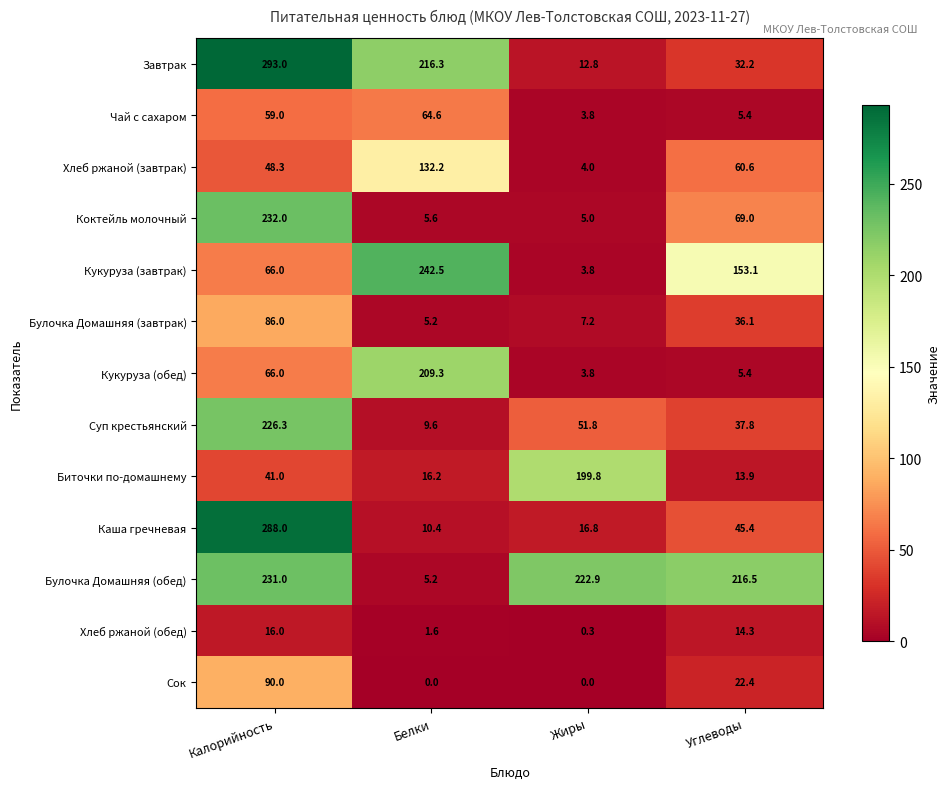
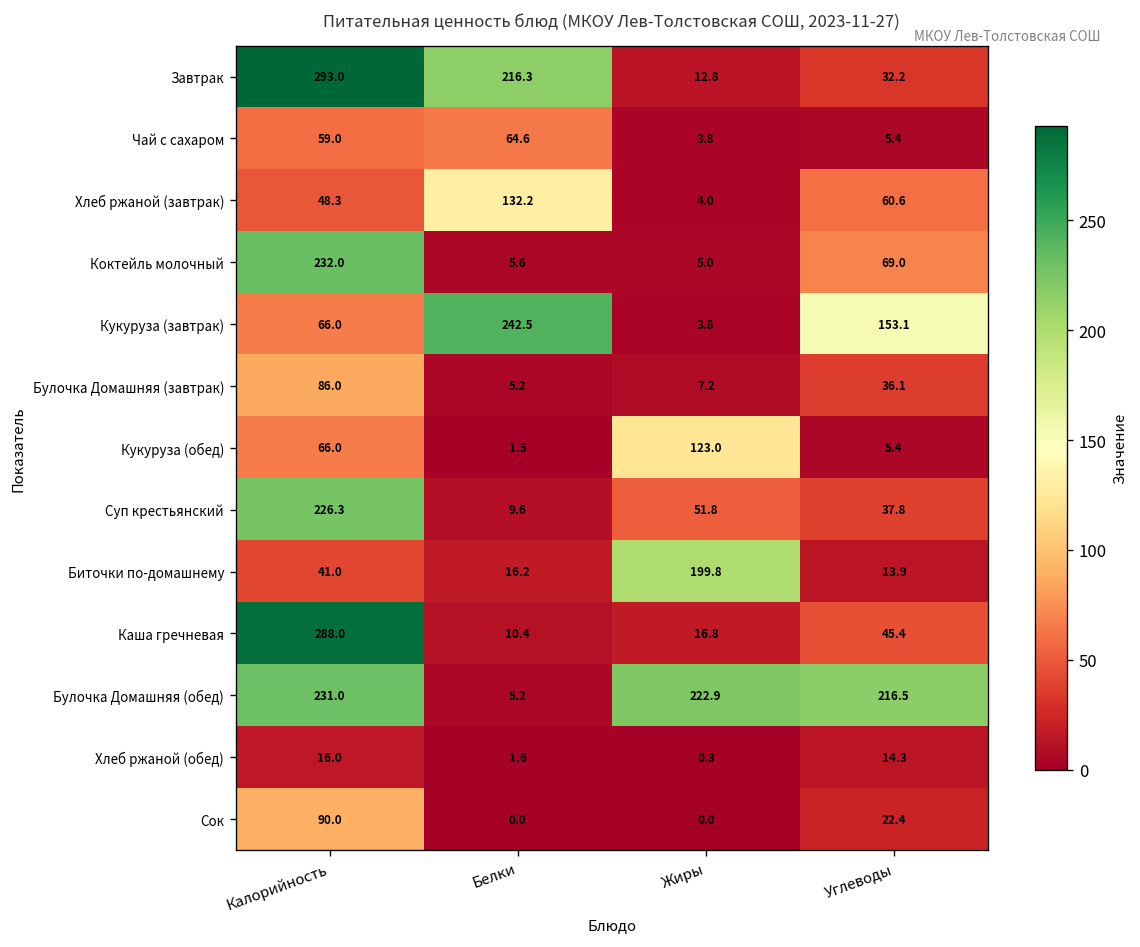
  {
    "Завтрак": {
      "Калорийность": 293.0,
      "Белки": 216.3,
      "Жиры": 12.8,
      "Углеводы": 32.2
    },
    "Чай с сахаром": {
      "Калорийность": 59.0,
      "Белки": 64.6,
      "Жиры": 3.8,
      "Углеводы": 5.4
    },
    "Хлеб ржаной (завтрак)": {
      "Калорийность": 48.3,
      "Белки": 132.2,
      "Жиры": 4.0,
      "Углеводы": 60.6
    },
    "Коктейль молочный": {
      "Калорийность": 232.0,
      "Белки": 5.6,
      "Жиры": 5.0,
      "Углеводы": 69.0
    },
    "Кукуруза (завтрак)": {
      "Калорийность": 66.0,
      "Белки": 242.5,
      "Жиры": 3.8,
      "Углеводы": 153.1
    },
    "Булочка Домашняя (завтрак)": {
      "Калорийность": 86.0,
      "Белки": 5.2,
      "Жиры": 7.2,
      "Углеводы": 36.1
    },
    "Кукуруза (обед)": {
      "Калорийность": 66.0,
-     "Белки": 209.3,
-     "Жиры": 3.8,
+     "Белки": 1.5,
+     "Жиры": 123.0,
      "Углеводы": 5.4
    },
    "Суп крестьянский": {
      "Калорийность": 226.3,
      "Белки": 9.6,
      "Жиры": 51.8,
      "Углеводы": 37.8
    },
    "Биточки по-домашнему": {
      "Калорийность": 41.0,
      "Белки": 16.2,
      "Жиры": 199.8,
      "Углеводы": 13.9
    },
    "Каша гречневая": {
      "Калорийность": 288.0,
      "Белки": 10.4,
      "Жиры": 16.8,
      "Углеводы": 45.4
    },
    "Булочка Домашняя (обед)": {
      "Калорийность": 231.0,
      "Белки": 5.2,
      "Жиры": 222.9,
      "Углеводы": 216.5
    },
    "Хлеб ржаной (обед)": {
      "Калорийность": 16.0,
      "Белки": 1.6,
      "Жиры": 0.3,
      "Углеводы": 14.3
    },
    "Сок": {
      "Калорийность": 90.0,
      "Белки": 0.0,
      "Жиры": 0.0,
      "Углеводы": 22.4
    }
  }
